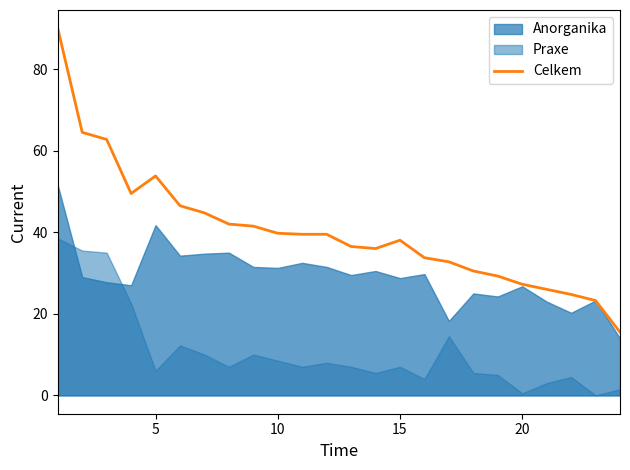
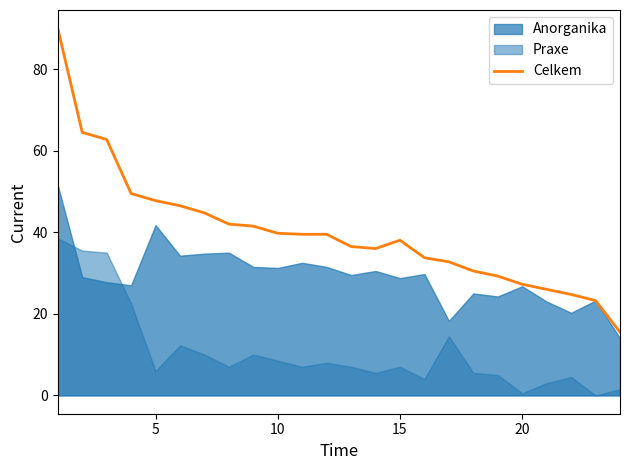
  {
    "Celkem": {
-     "5": 54,
+     "5": 48,
      "10": 40,
      "15": 38
    }
  }
